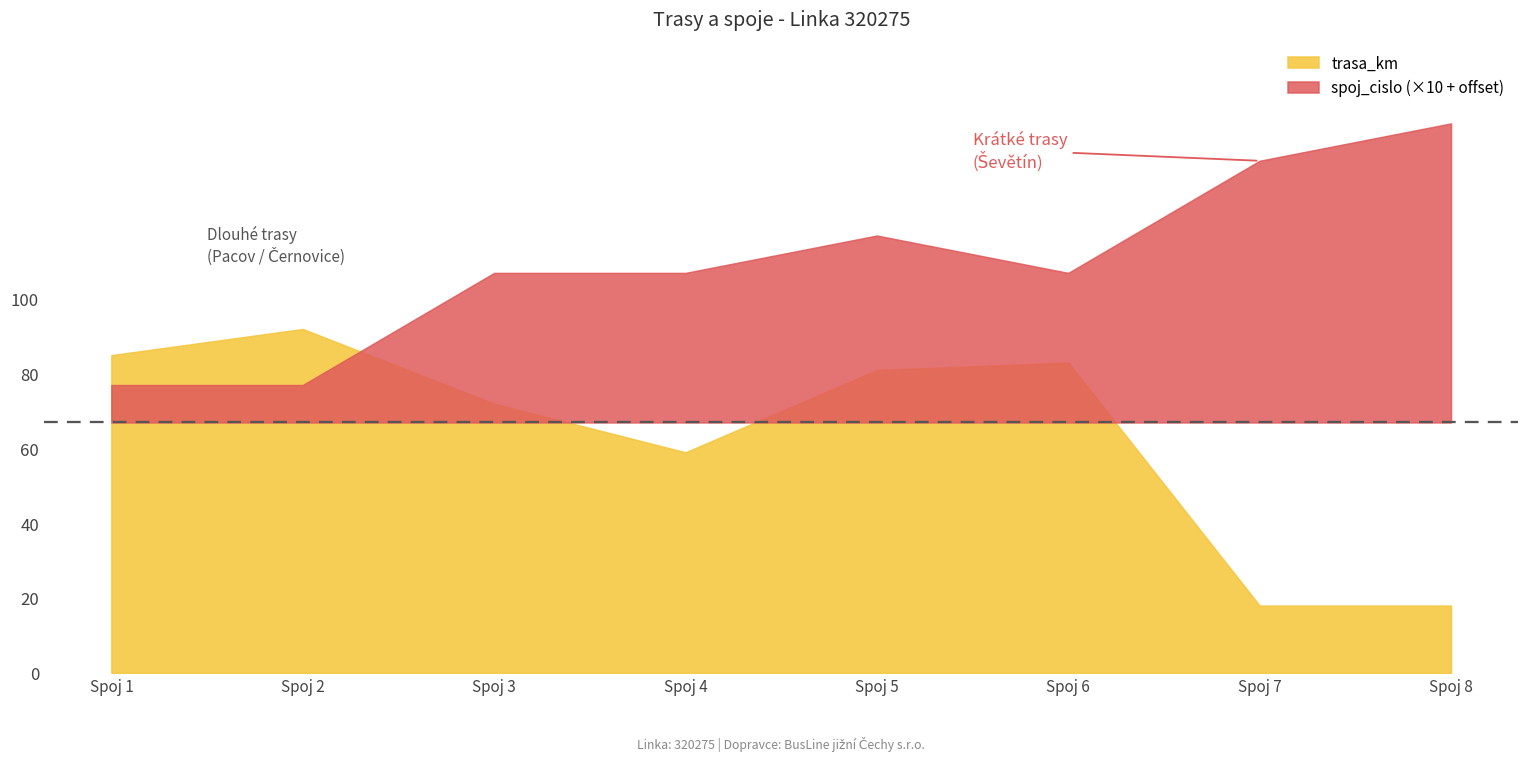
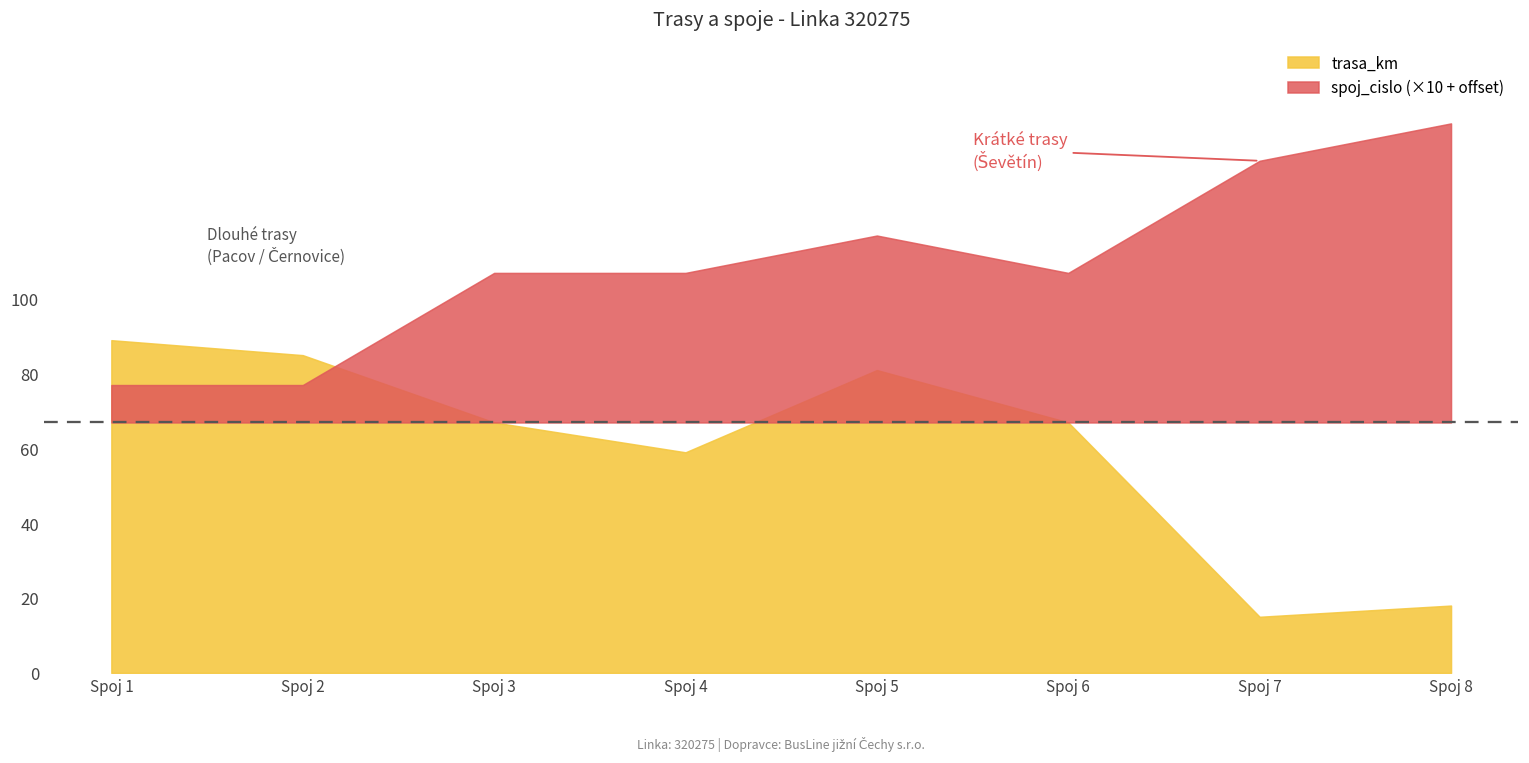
  {
    "trasa_km": {
-     "Spoj 1": 85,
-     "Spoj 2": 92,
-     "Spoj 3": 72,
+     "Spoj 1": 89,
+     "Spoj 2": 85,
+     "Spoj 3": 67,
      "Spoj 4": 59,
      "Spoj 5": 81,
-     "Spoj 6": 83,
-     "Spoj 7": 18,
+     "Spoj 6": 67,
+     "Spoj 7": 15,
      "Spoj 8": 18
    },
    "spoj_cislo (×10 + offset)": {
      "Spoj 1": 77,
      "Spoj 2": 77,
      "Spoj 3": 40,
      "Spoj 4": 107,
      "Spoj 5": 117,
      "Spoj 6": 40,
      "Spoj 7": 137,
      "Spoj 8": 147
    }
  }
